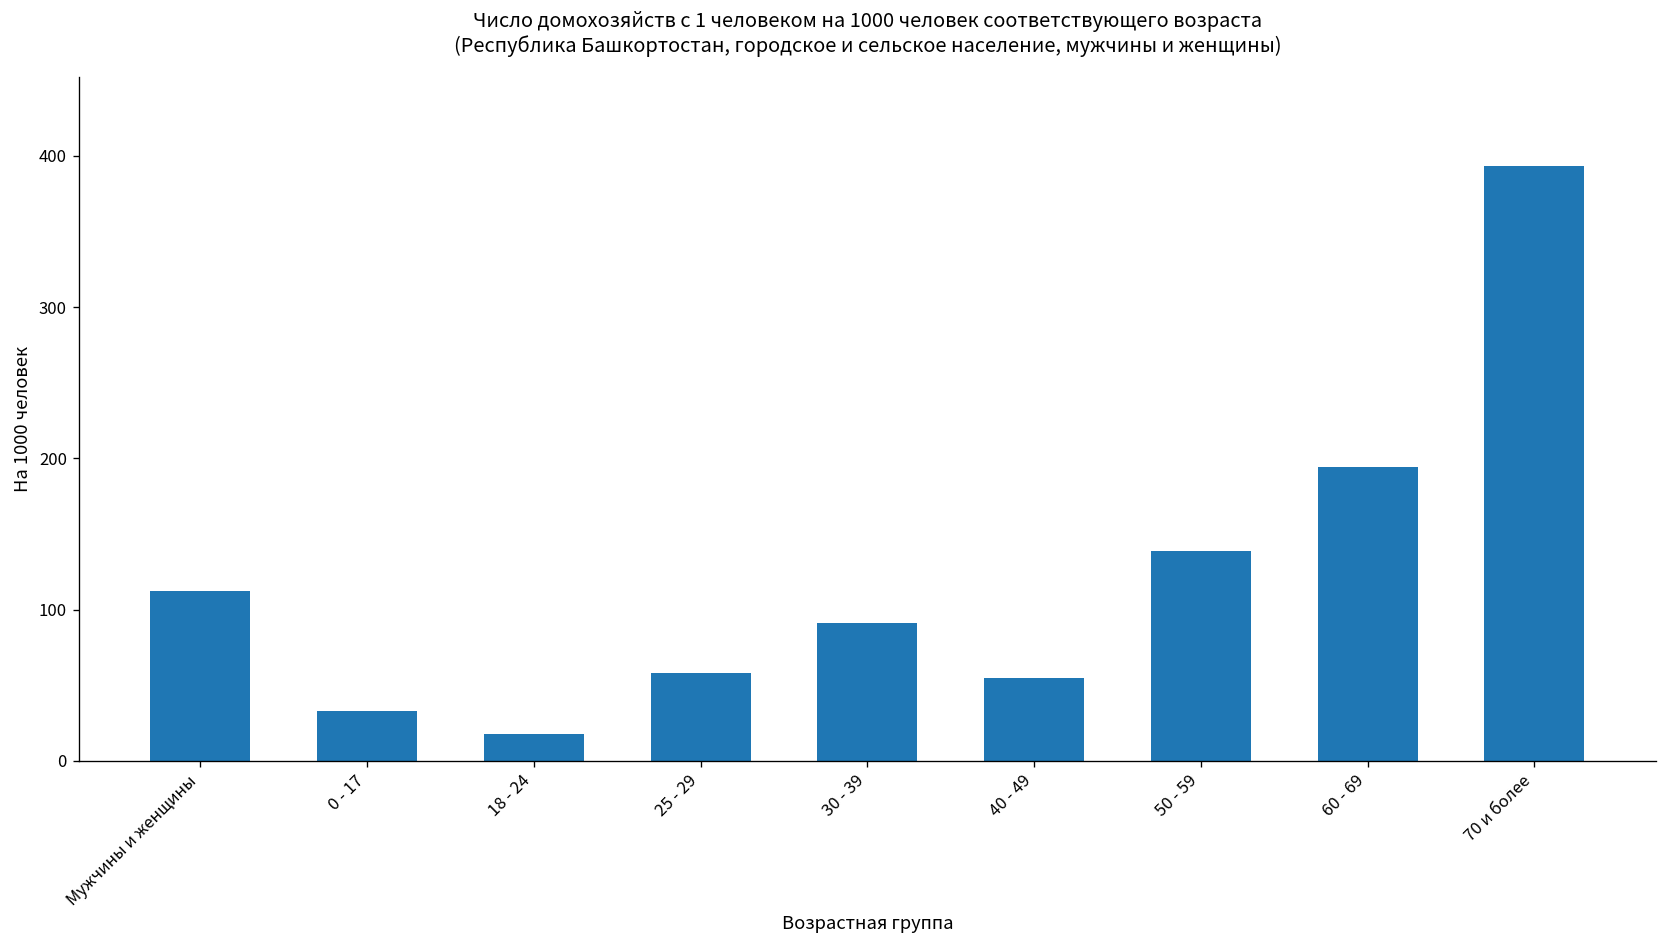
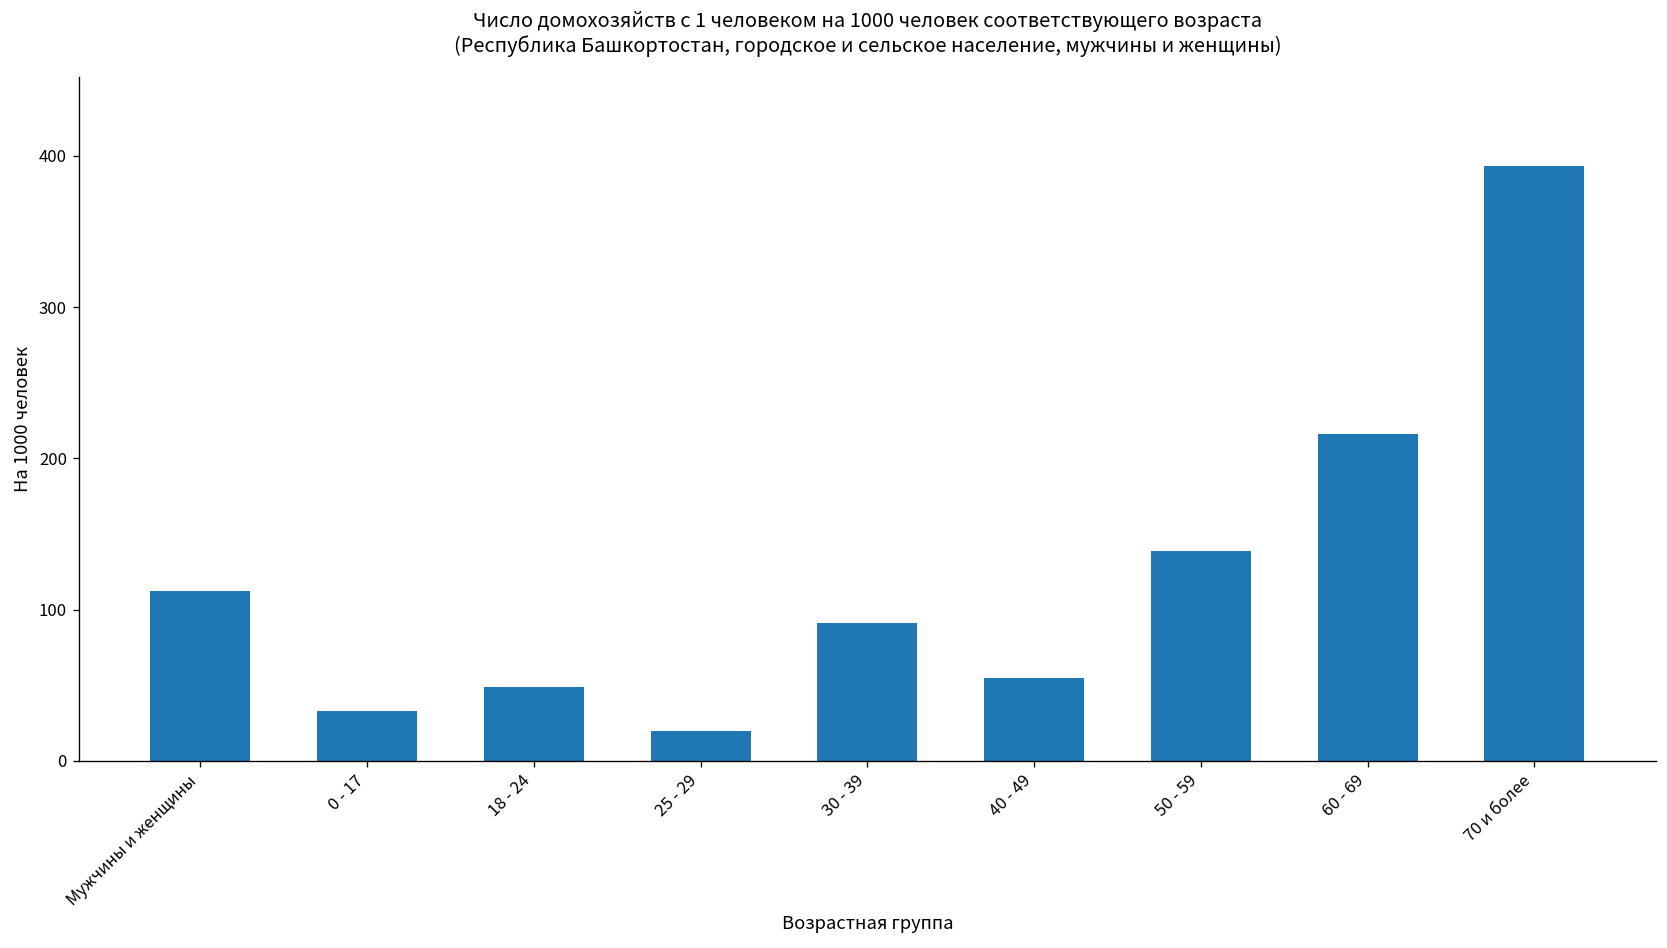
  {
    "Мужчины и женщины": 112,
    "0 - 17": 33,
-   "18 - 24": 18,
-   "25 - 29": 58,
+   "18 - 24": 49,
+   "25 - 29": 20,
    "30 - 39": 91,
    "40 - 49": 55,
    "50 - 59": 139,
-   "60 - 69": 194,
+   "60 - 69": 216,
    "70 и более": 393
  }
